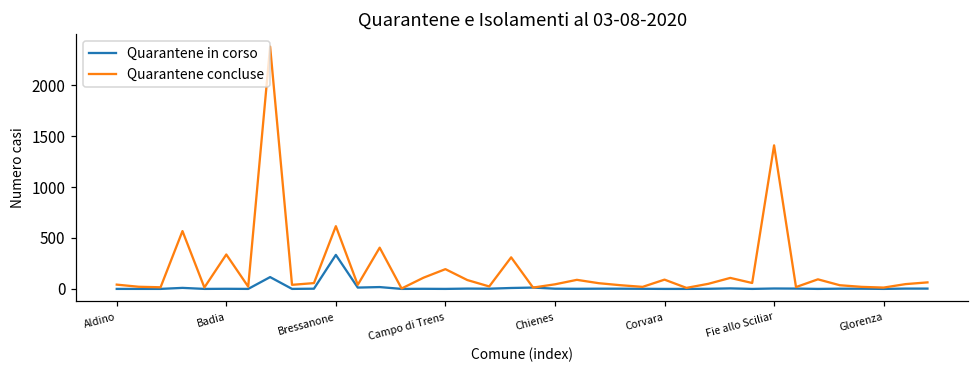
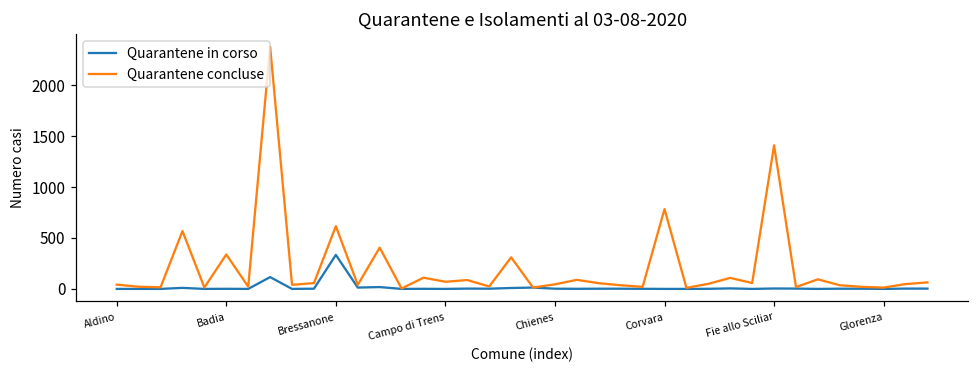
  {
    "Quarantene in corso": {
      "Aldino": 0,
      "Badia": 0,
      "Bressanone": 300,
      "Campo di Trens": 0,
      "Chienes": 0,
      "Corvara": 0,
      "Fie allo Sciliar": 0
    },
    "Quarantene concluse": {
      "Aldino": 0,
      "Badia": 300,
      "Bressanone": 600,
-     "Campo di Trens": 200,
+     "Campo di Trens": 100,
      "Chienes": 0,
-     "Corvara": 100,
+     "Corvara": 800,
      "Fie allo Sciliar": 1400
    }
  }
